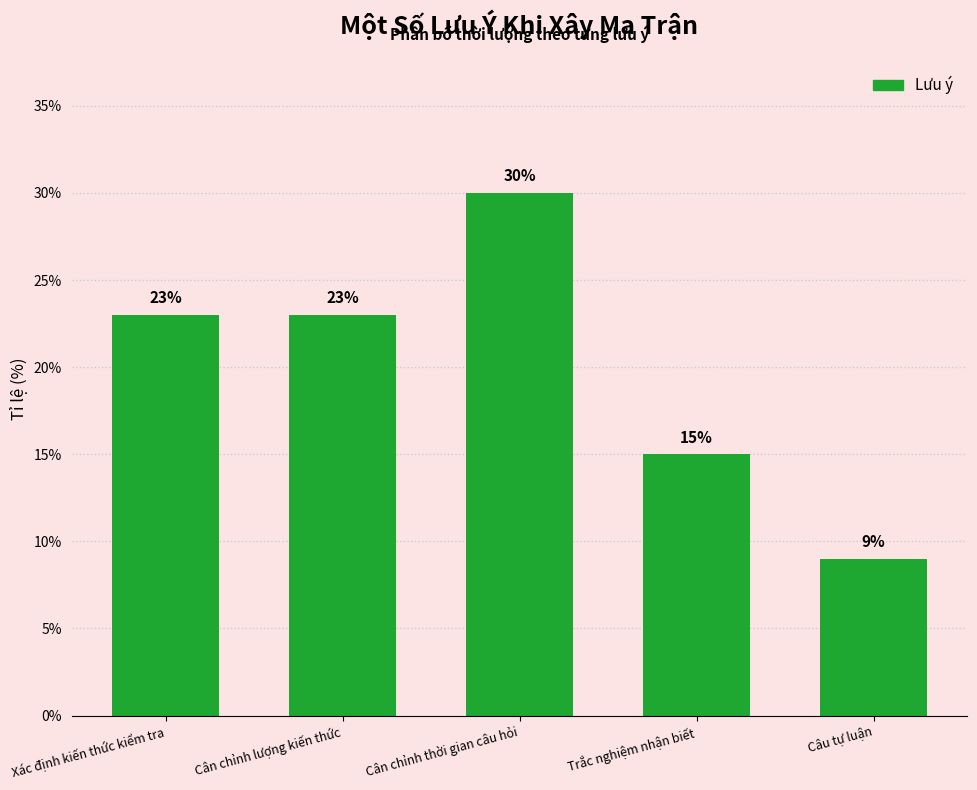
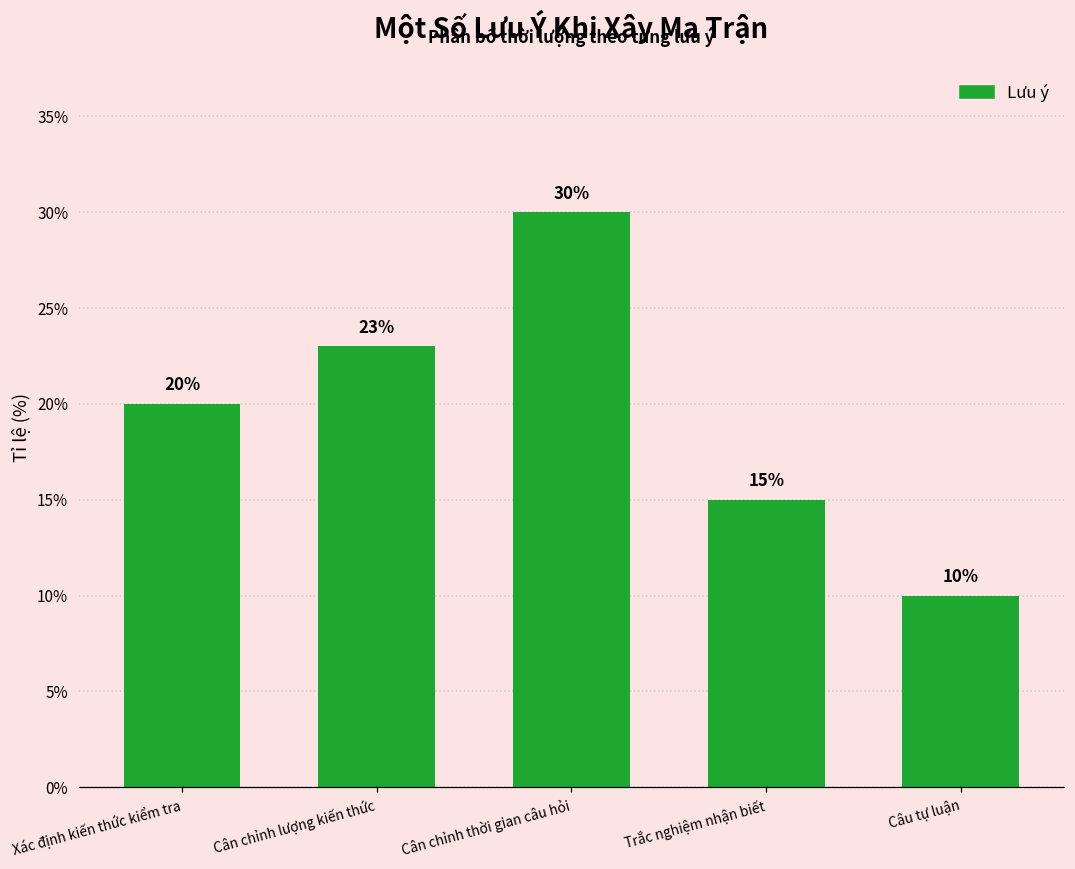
  {
-   "Xác định kiến thức kiểm tra": "23%",
+   "Xác định kiến thức kiểm tra": "20%",
    "Cân chỉnh lượng kiến thức": "23%",
    "Cân chỉnh thời gian câu hỏi": "30%",
    "Trắc nghiệm nhận biết": "15%",
-   "Câu tự luận": "9%"
+   "Câu tự luận": "10%"
  }
